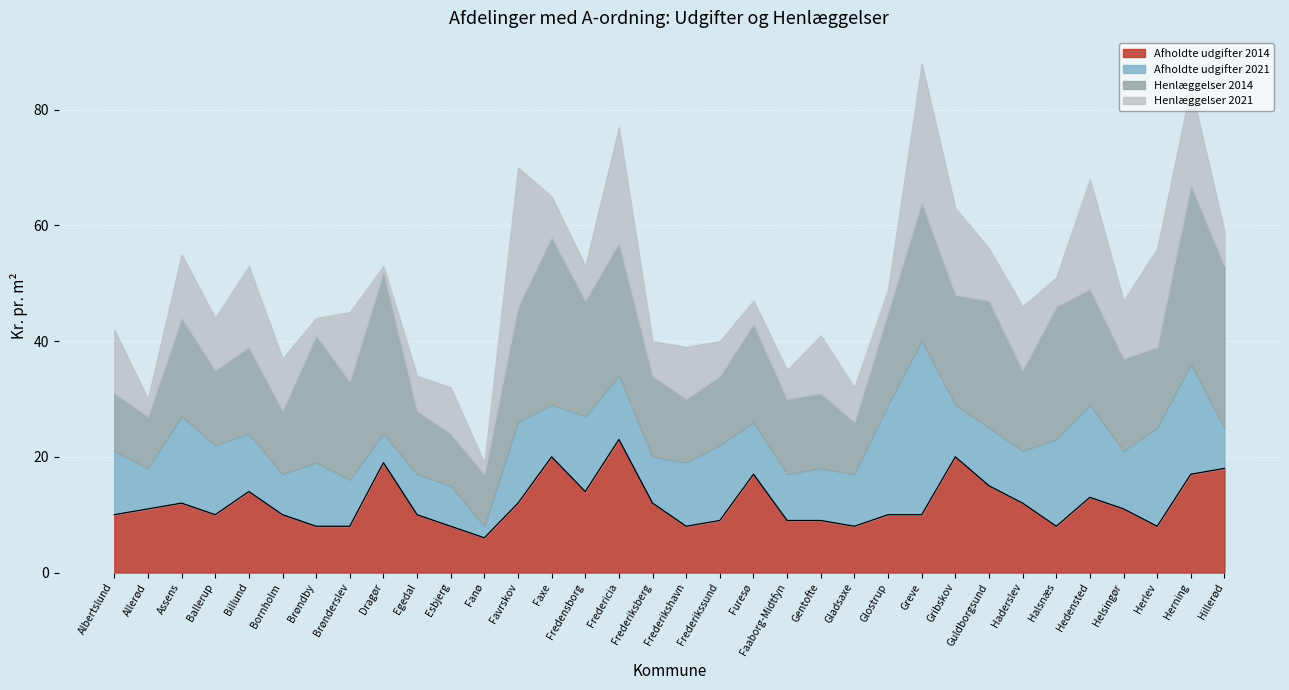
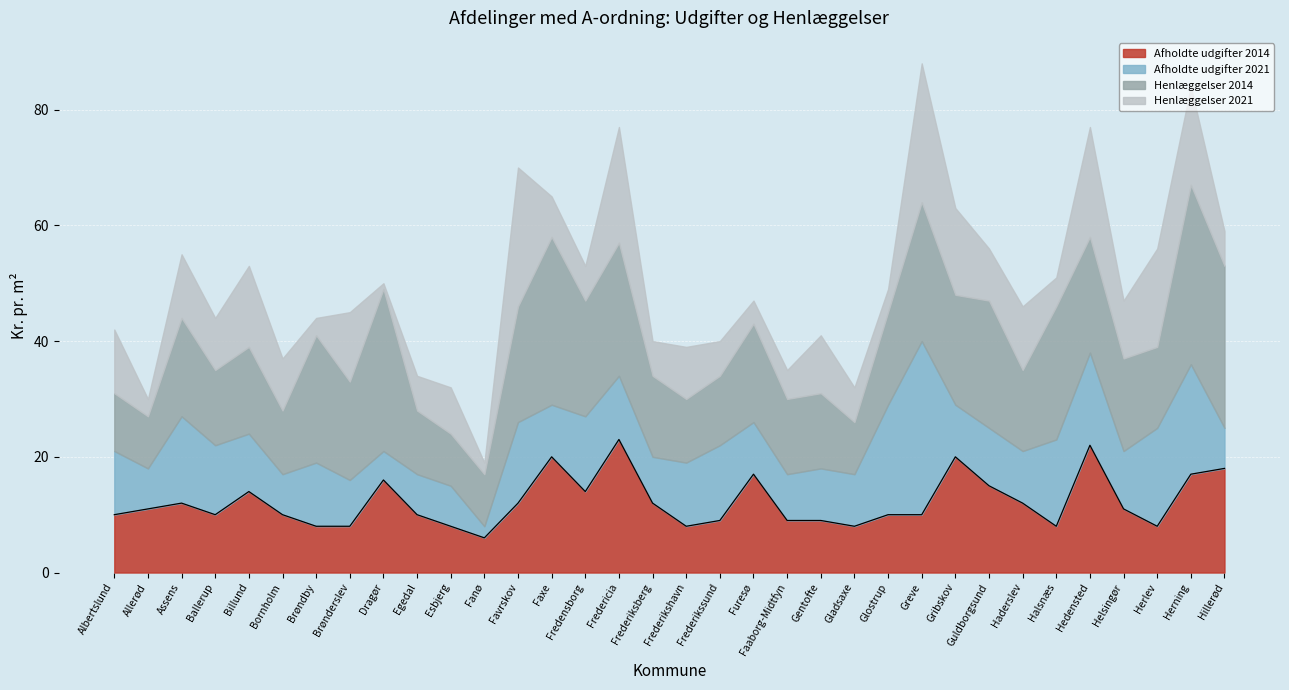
  {
    "Afholdte udgifter 2014": {
      "Albertslund": 10,
      "Allerød": 11,
      "Assens": 12,
      "Ballerup": 10,
      "Billund": 14,
      "Bornholm": 10,
      "Brøndby": 8,
      "Brønderslev": 8,
-     "Dragør": 19,
+     "Dragør": 16,
      "Egedal": 10,
      "Esbjerg": 8,
      "Fanø": 6,
      "Favrskov": 12,
      "Faxe": 20,
      "Fredensborg": 14,
      "Fredericia": 23,
      "Frederiksberg": 12,
      "Frederikshavn": 8,
      "Frederikssund": 9,
      "Furesø": 17,
      "Faaborg-Midtfyn": 9,
      "Gentofte": 9,
      "Gladsaxe": 8,
      "Glostrup": 10,
      "Greve": 10,
      "Gribskov": 20,
      "Guldborgsund": 15,
      "Haderslev": 12,
      "Halsnæs": 8,
-     "Hedensted": 13,
+     "Hedensted": 22,
      "Helsingør": 11,
      "Herlev": 8,
      "Herning": 17,
      "Hillerød": 18
    }
  }
